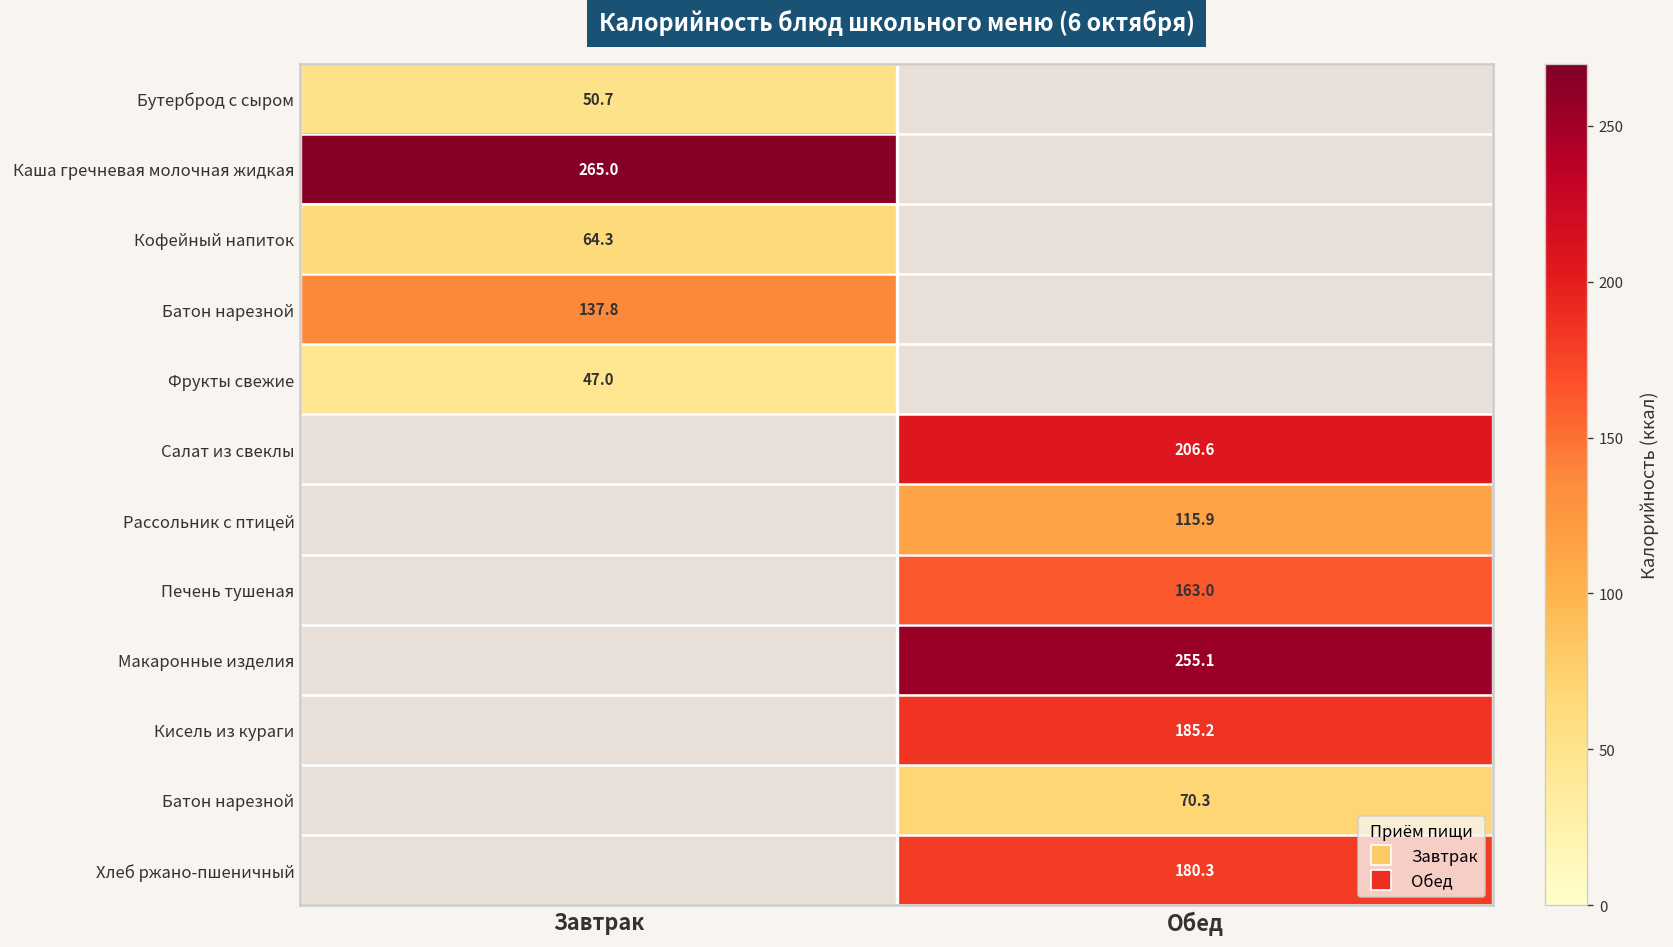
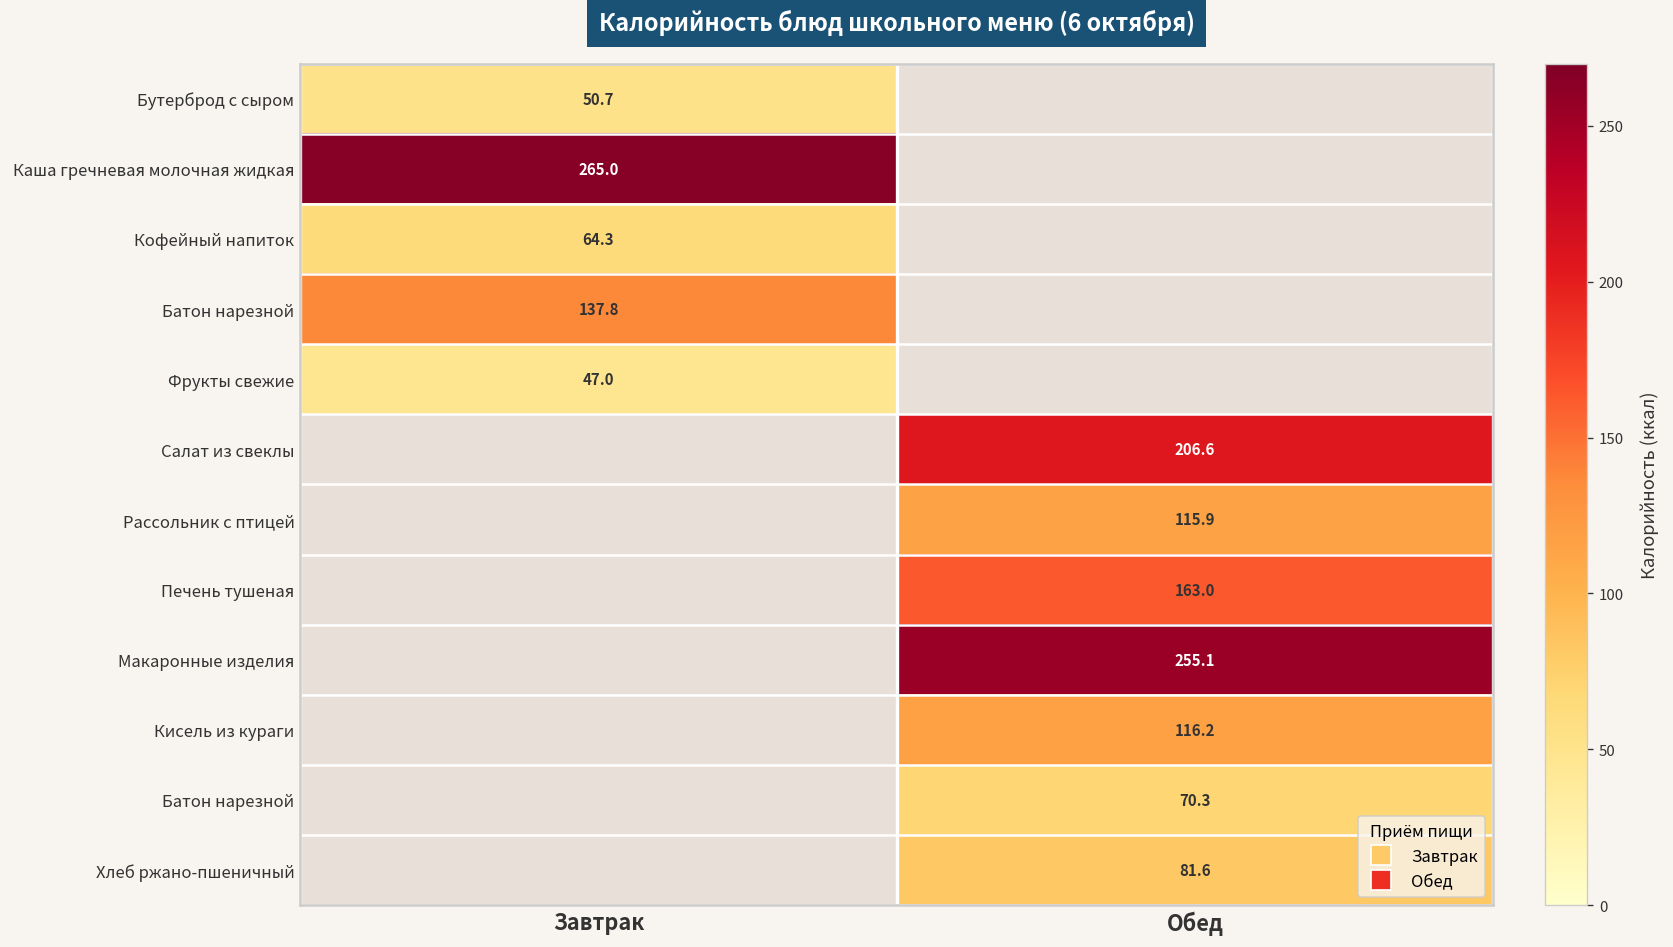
  {
    "Бутерброд с сыром": {
      "Завтрак": 50.7
    },
    "Каша гречневая молочная жидкая": {
      "Завтрак": 265.0
    },
    "Кофейный напиток": {
      "Завтрак": 64.3
    },
    "Батон нарезной": {
      "Завтрак": 137.8,
      "Обед": 70.3
    },
    "Фрукты свежие": {
      "Завтрак": 47.0
    },
    "Салат из свеклы": {
      "Обед": 206.6
    },
    "Рассольник с птицей": {
      "Обед": 115.9
    },
    "Печень тушеная": {
      "Обед": 163.0
    },
    "Макаронные изделия": {
      "Обед": 255.1
    },
    "Кисель из кураги": {
-     "Обед": 185.2
+     "Обед": 116.2
    },
    "Хлеб ржано-пшеничный": {
-     "Обед": 180.3
+     "Обед": 81.6
    }
  }
